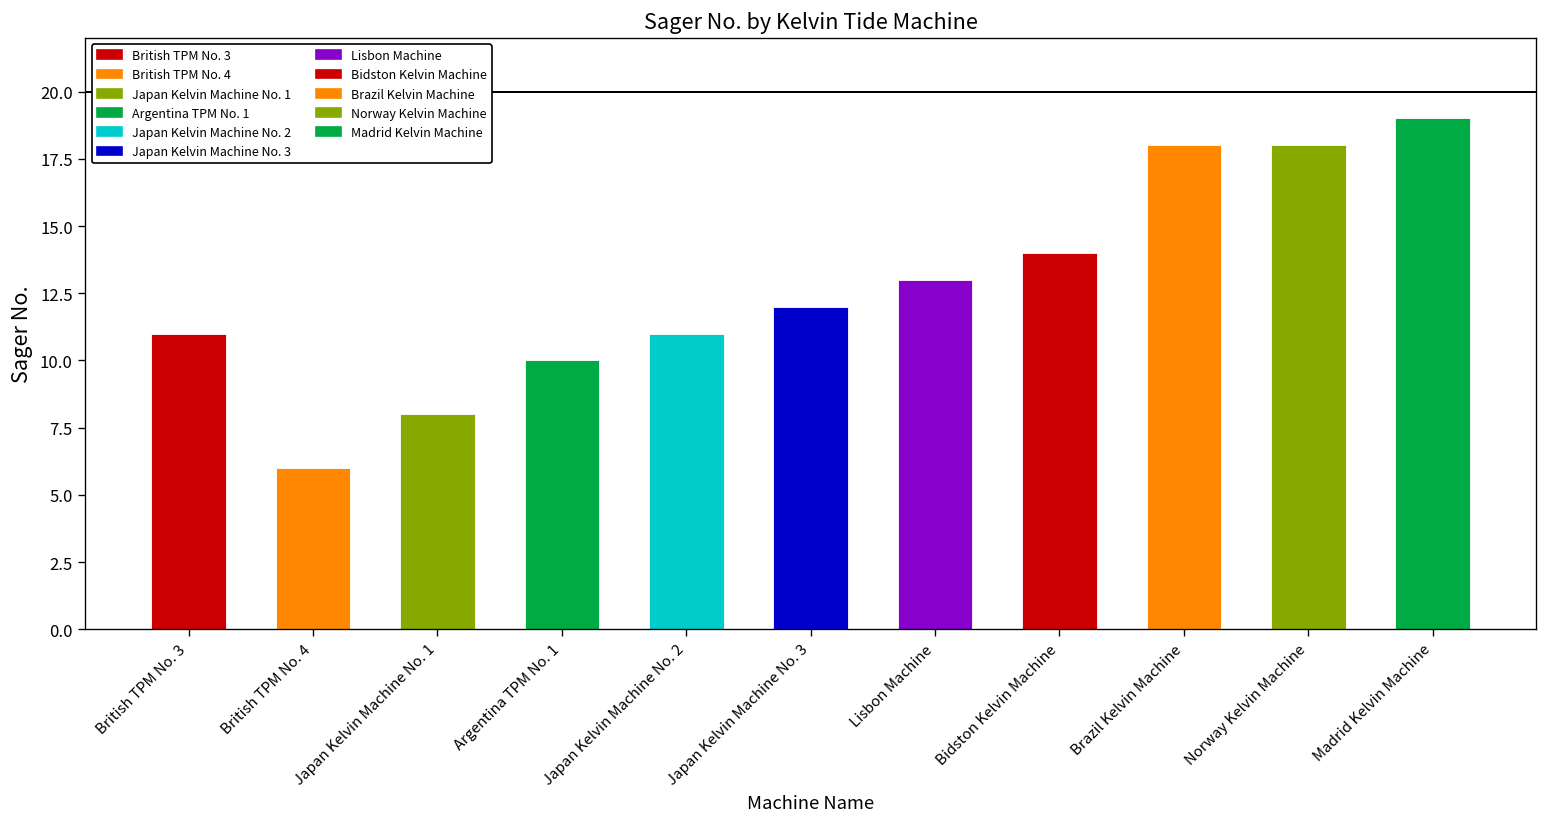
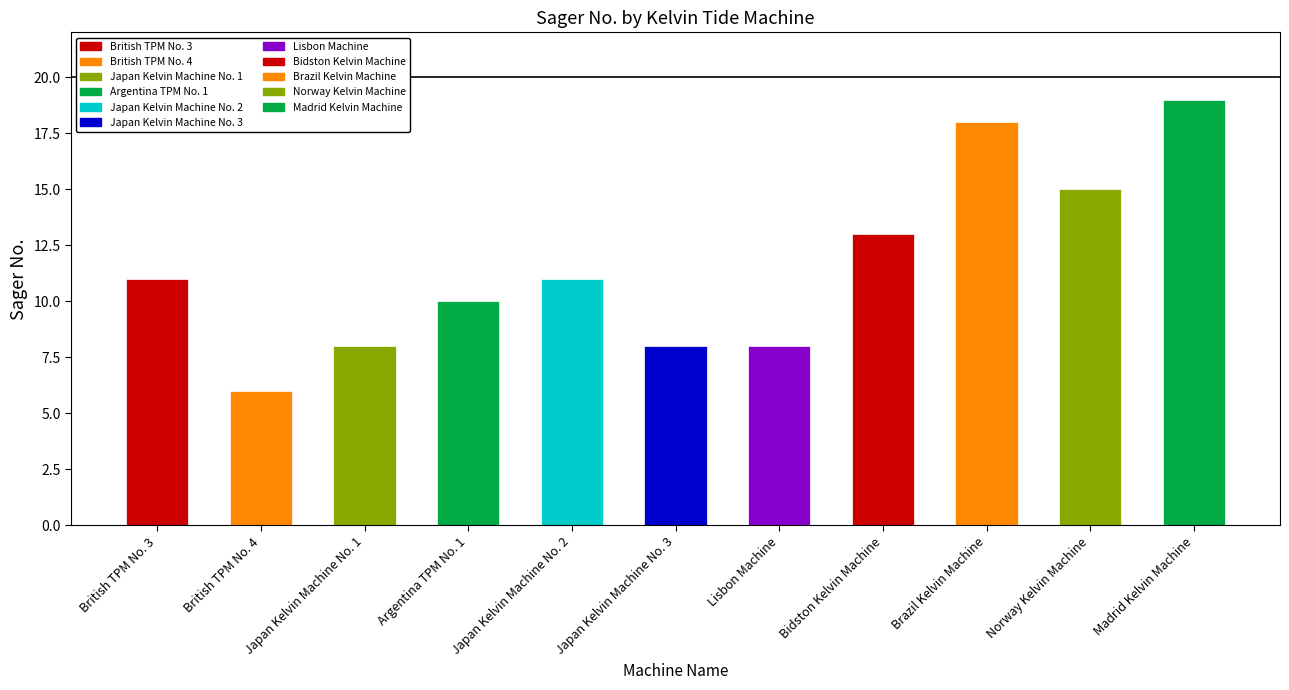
  {
    "British TPM No. 3": 11,
    "British TPM No. 4": 6,
    "Japan Kelvin Machine No. 1": 8,
    "Argentina TPM No. 1": 10,
    "Japan Kelvin Machine No. 2": 11,
-   "Japan Kelvin Machine No. 3": 12,
-   "Lisbon Machine": 13,
-   "Bidston Kelvin Machine": 14,
+   "Japan Kelvin Machine No. 3": 8,
+   "Lisbon Machine": 8,
+   "Bidston Kelvin Machine": 13,
    "Brazil Kelvin Machine": 18,
-   "Norway Kelvin Machine": 18,
+   "Norway Kelvin Machine": 15,
    "Madrid Kelvin Machine": 19
  }
